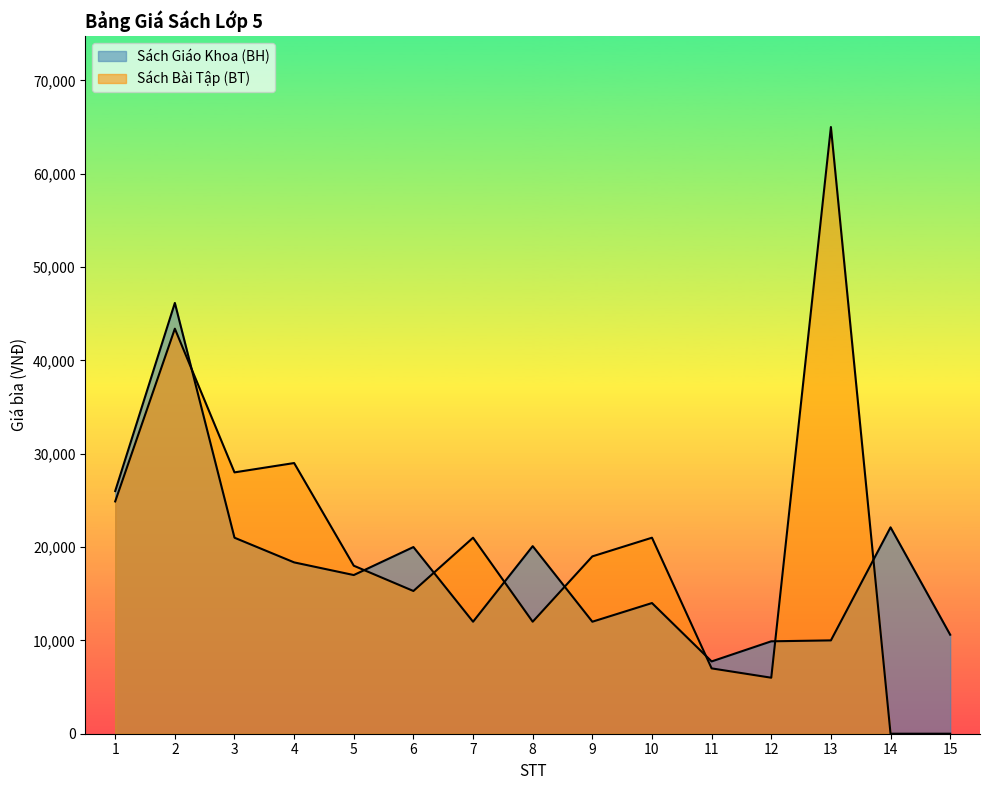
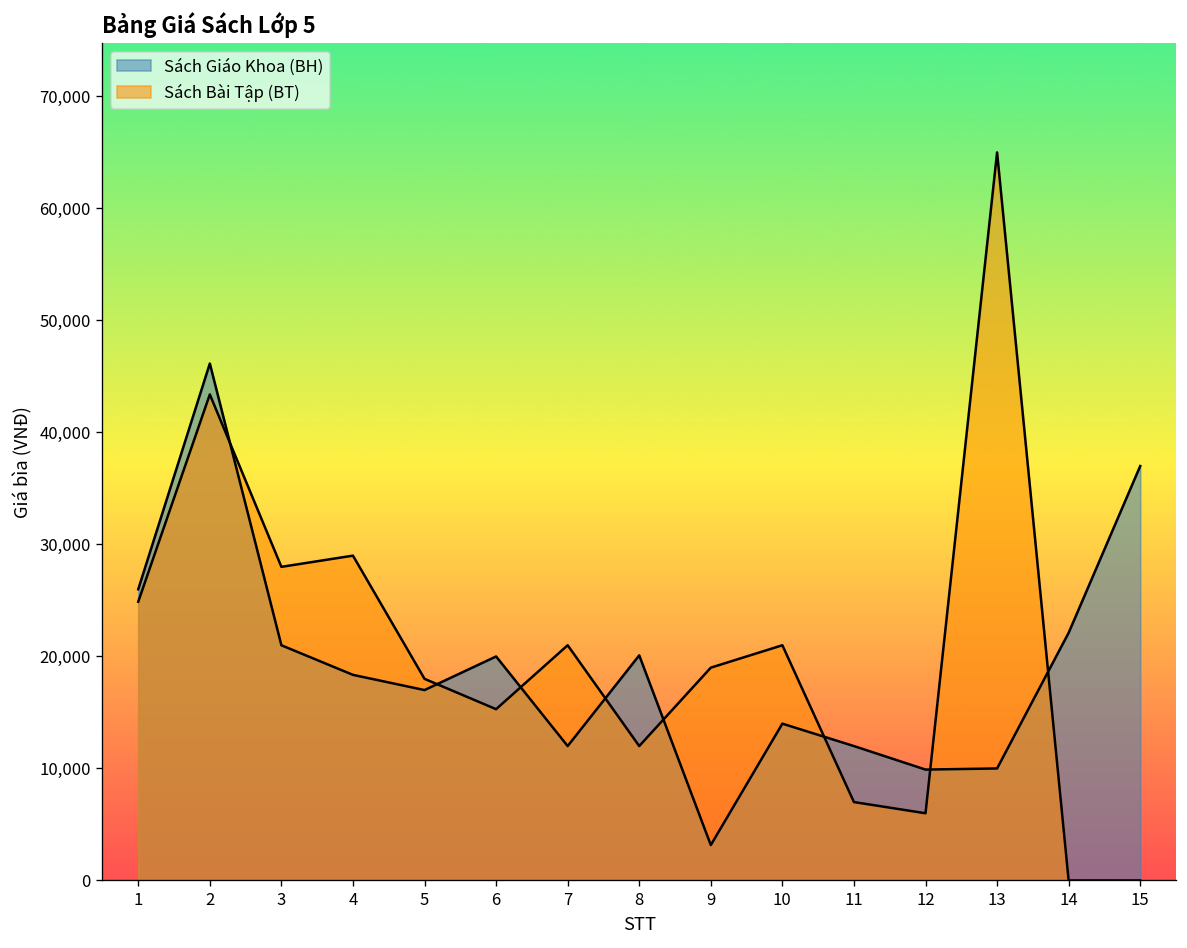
  {
    "Sách Giáo Khoa (BH)": {
      "1": "26,000",
      "2": "46,000",
      "3": "21,000",
      "4": "18,000",
      "5": "17,000",
      "6": "20,000",
      "7": "12,000",
      "8": "20,000",
-     "9": "12,000",
+     "9": "3,000",
      "10": "14,000",
-     "11": "8,000",
+     "11": "12,000",
      "12": "10,000",
      "13": "10,000",
      "14": "22,000",
-     "15": "11,000"
+     "15": "37,000"
    },
    "Sách Bài Tập (BT)": {
      "1": "25,000",
      "2": "43,000",
      "3": "28,000",
      "4": "29,000",
      "5": "18,000",
      "6": "15,000",
      "7": "21,000",
      "8": "12,000",
      "9": "19,000",
      "10": "21,000",
      "11": "7,000",
      "12": "6,000",
      "13": "65,000",
      "14": "0",
      "15": "0"
    }
  }
